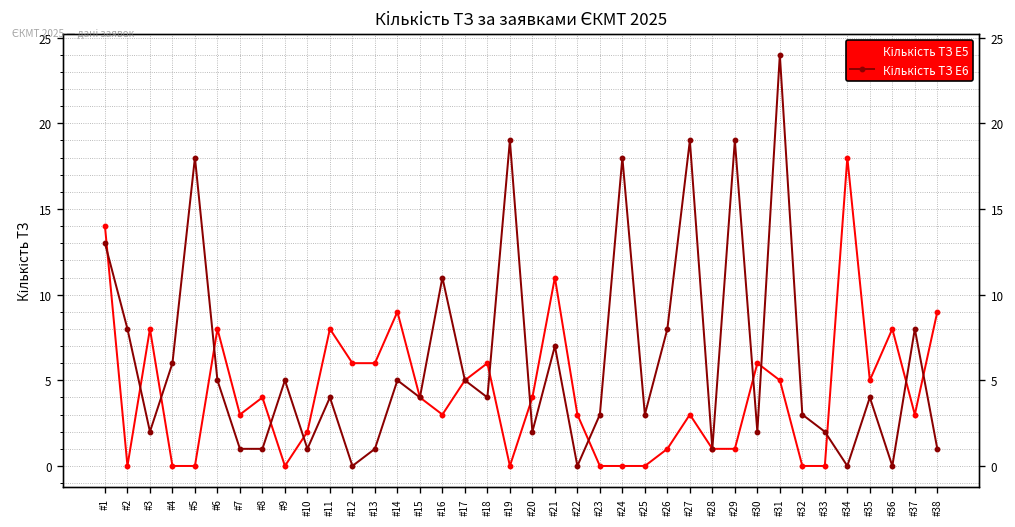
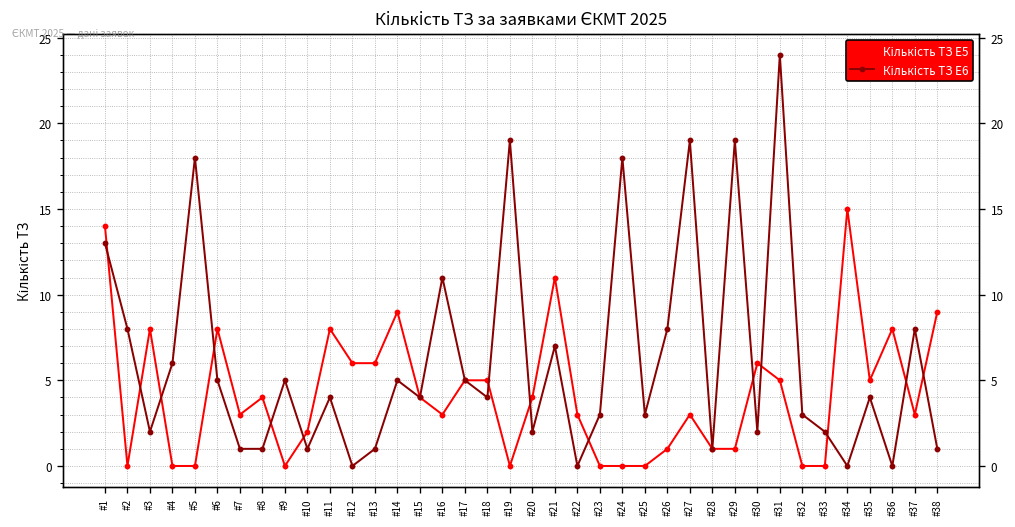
  {
    "Кількість ТЗ E5": {
      "#1": 14,
      "#2": 0,
      "#3": 8,
      "#4": 0,
      "#5": 0,
      "#6": 8,
      "#7": 3,
      "#8": 4,
      "#9": 0,
      "#10": 2,
      "#11": 8,
      "#12": 6,
      "#13": 6,
      "#14": 9,
      "#16": 3,
-     "#18": 6,
+     "#18": 5,
      "#19": 0,
      "#20": 4,
      "#21": 11,
      "#22": 3,
      "#23": 0,
      "#24": 0,
      "#25": 0,
      "#26": 1,
      "#27": 3,
      "#29": 1,
      "#30": 6,
      "#31": 5,
      "#32": 0,
      "#33": 0,
-     "#34": 18,
+     "#34": 15,
      "#35": 5,
      "#36": 8,
      "#37": 3,
      "#38": 9
    },
    "Кількість ТЗ E6": {
      "#1": 13,
      "#2": 8,
      "#3": 2,
      "#4": 6,
      "#5": 18,
      "#6": 5,
      "#7": 1,
      "#8": 1,
      "#9": 5,
      "#10": 1,
      "#11": 4,
      "#12": 0,
      "#13": 1,
      "#14": 5,
      "#16": 11,
      "#18": 4,
      "#19": 19,
      "#20": 2,
      "#21": 7,
      "#22": 0,
      "#23": 3,
      "#24": 18,
      "#25": 3,
      "#26": 8,
      "#27": 19,
      "#29": 19,
      "#30": 2,
      "#31": 24,
      "#32": 3,
      "#33": 2,
      "#34": 0,
      "#35": 4,
      "#36": 0,
      "#37": 8,
      "#38": 1
    }
  }
